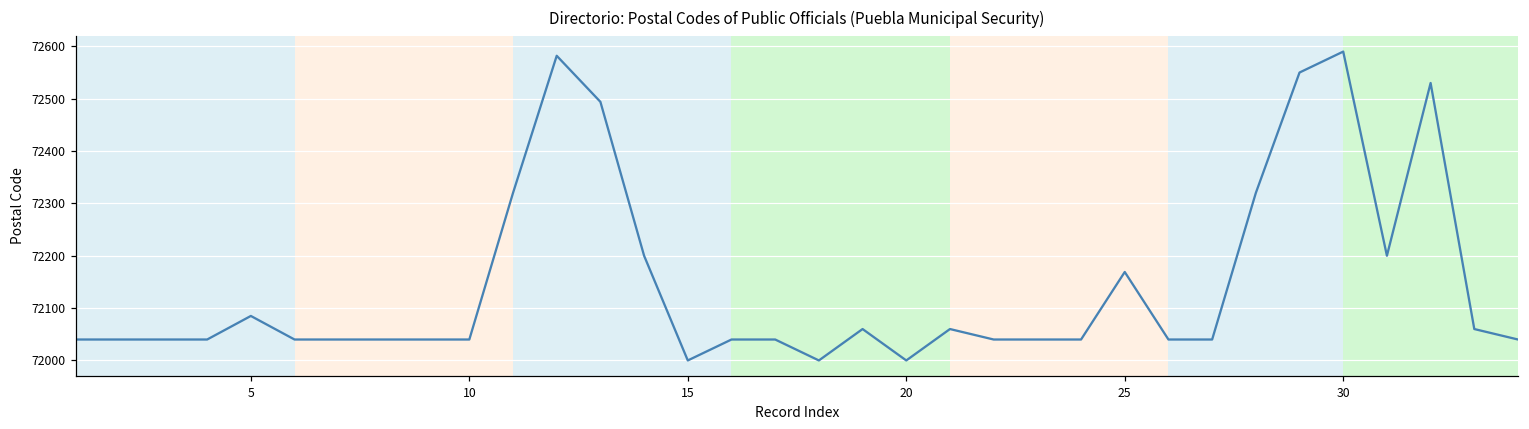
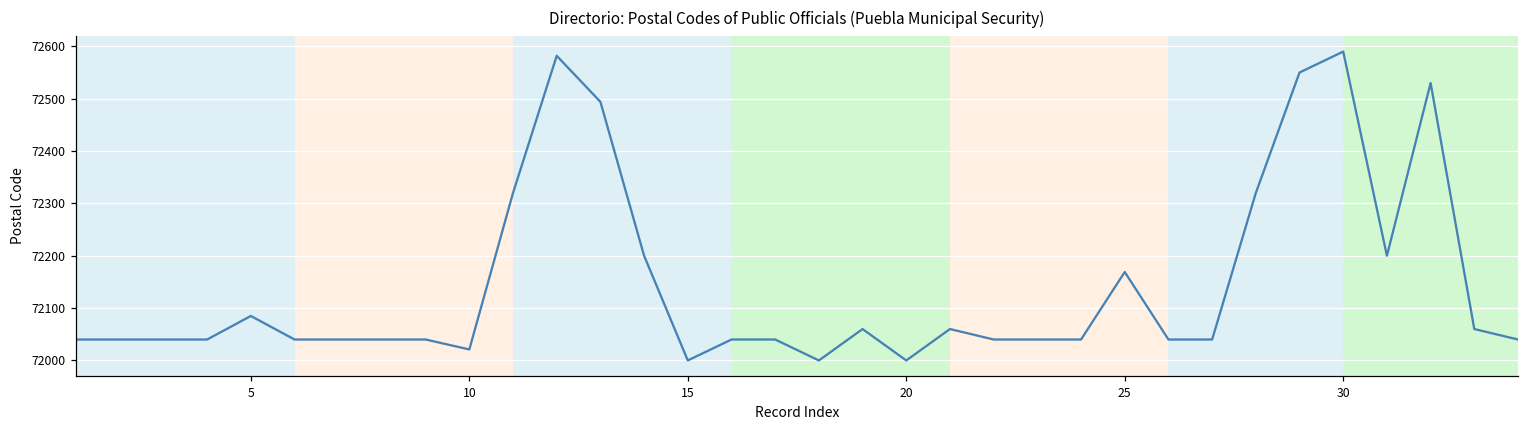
  {
    "5": 72090,
-   "10": 72040,
+   "10": 72020,
    "15": 72000,
    "20": 72000,
    "25": 72170,
    "30": 72590
  }
